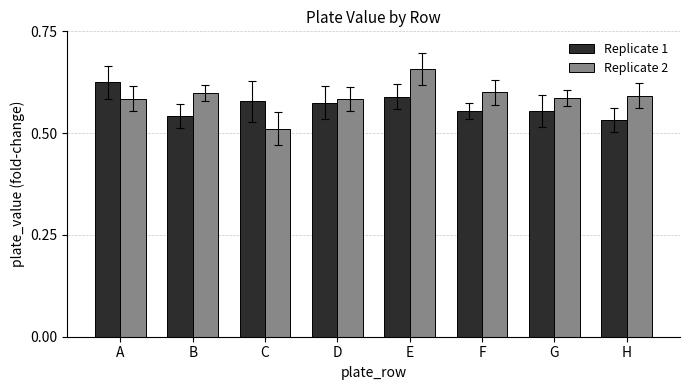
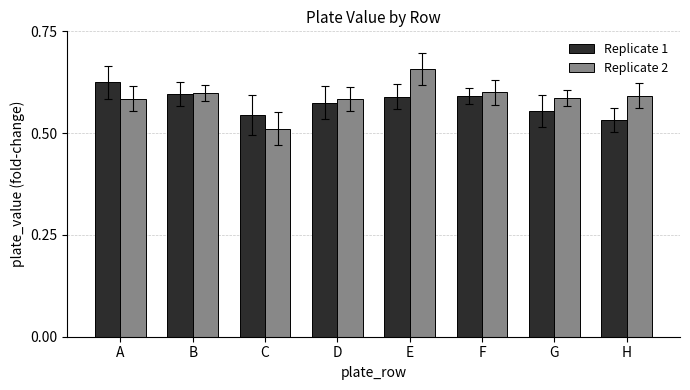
  {
    "Replicate 1": {
      "A": 0.62,
-     "B": 0.54,
-     "C": 0.58,
+     "B": 0.60,
+     "C": 0.54,
      "D": 0.57,
      "E": 0.59,
-     "F": 0.55,
+     "F": 0.59,
      "G": 0.55,
      "H": 0.53
    },
    "Replicate 2": {
      "A": 0.59,
      "B": 0.60,
      "C": 0.51,
      "D": 0.58,
      "E": 0.66,
      "F": 0.60,
      "G": 0.59,
      "H": 0.59
    }
  }
